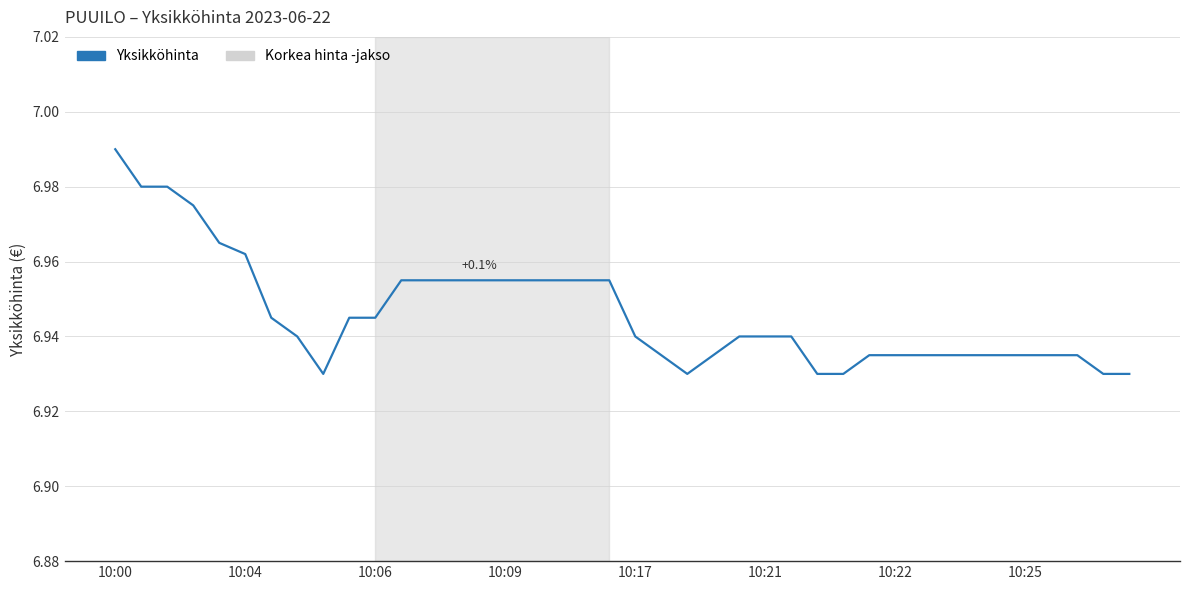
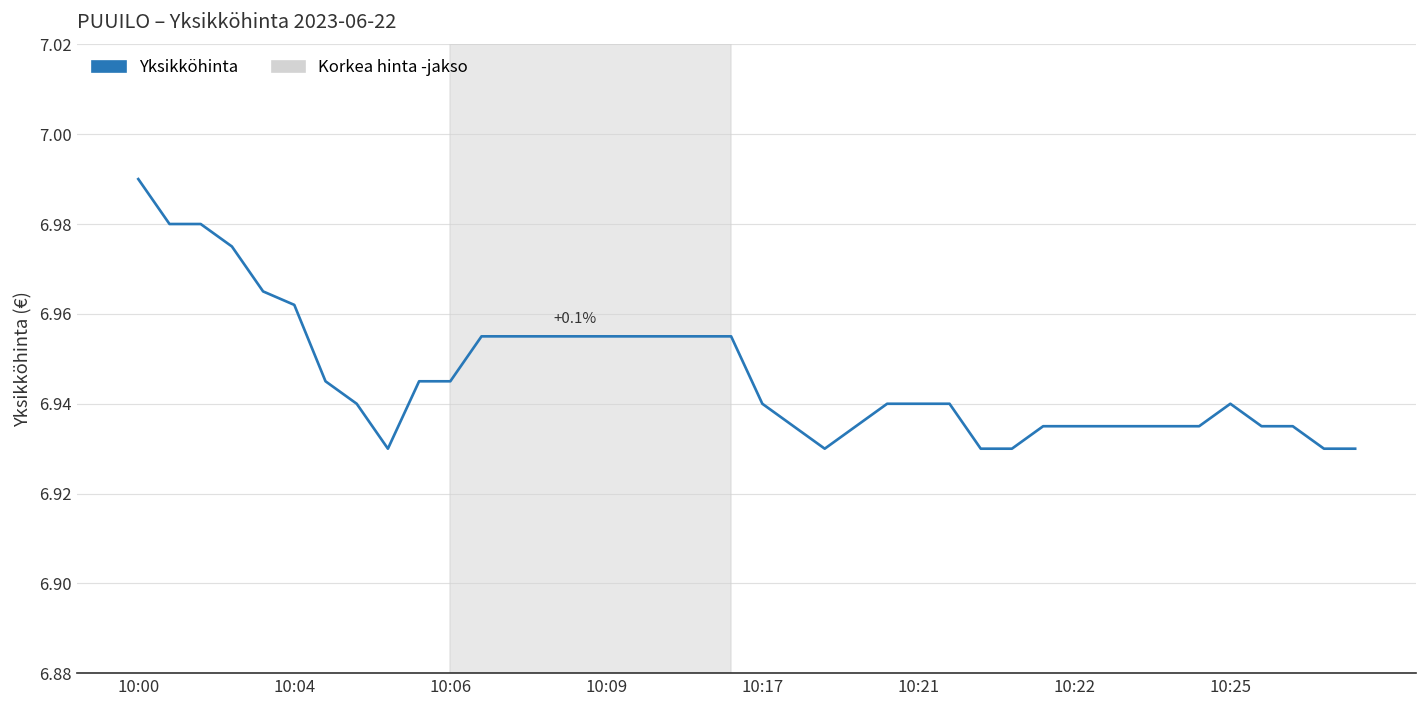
  {
    "10:00": 6.990,
    "10:04": 6.962,
-   "10:25": 6.935
+   "10:25": 6.940
  }
